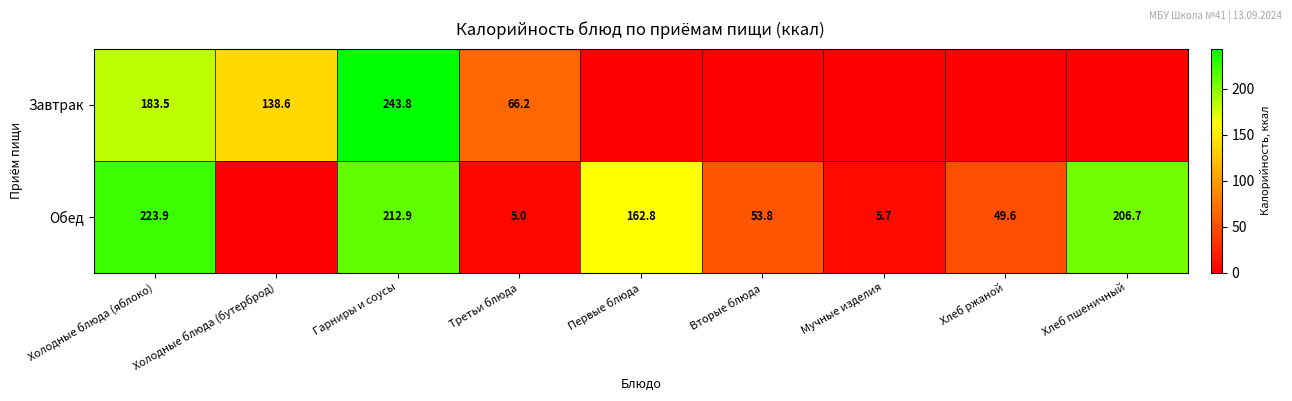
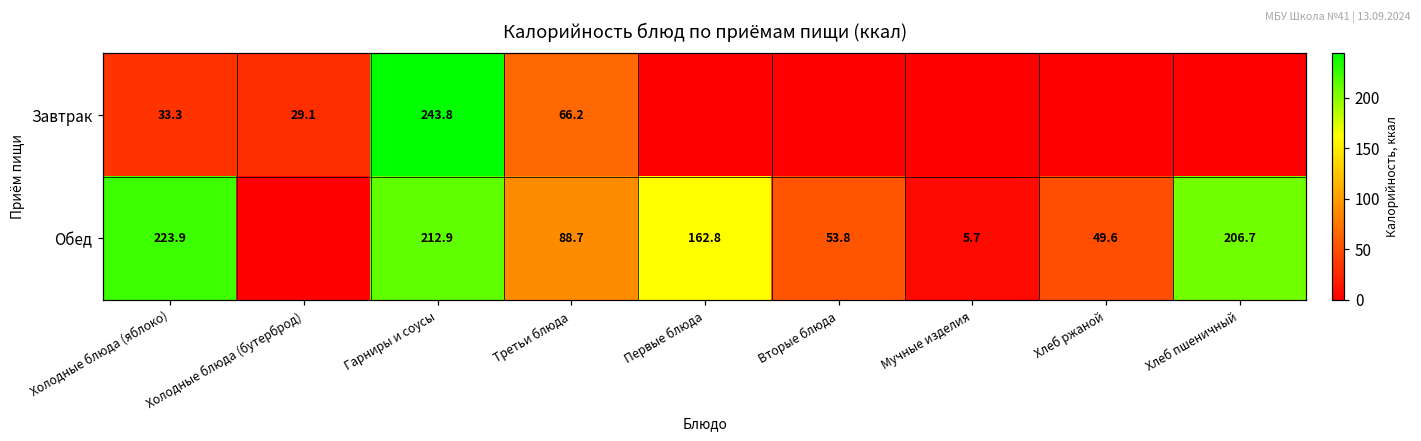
  {
    "Завтрак": {
-     "Холодные блюда (яблоко)": 183.5,
-     "Холодные блюда (бутерброд)": 138.6,
+     "Холодные блюда (яблоко)": 33.3,
+     "Холодные блюда (бутерброд)": 29.1,
      "Гарниры и соусы": 243.8,
      "Третьи блюда": 66.2
    },
    "Обед": {
      "Холодные блюда (яблоко)": 223.9,
      "Гарниры и соусы": 212.9,
-     "Третьи блюда": 5.0,
+     "Третьи блюда": 88.7,
      "Первые блюда": 162.8,
      "Вторые блюда": 53.8,
      "Мучные изделия": 5.7,
      "Хлеб ржаной": 49.6,
      "Хлеб пшеничный": 206.7
    }
  }
